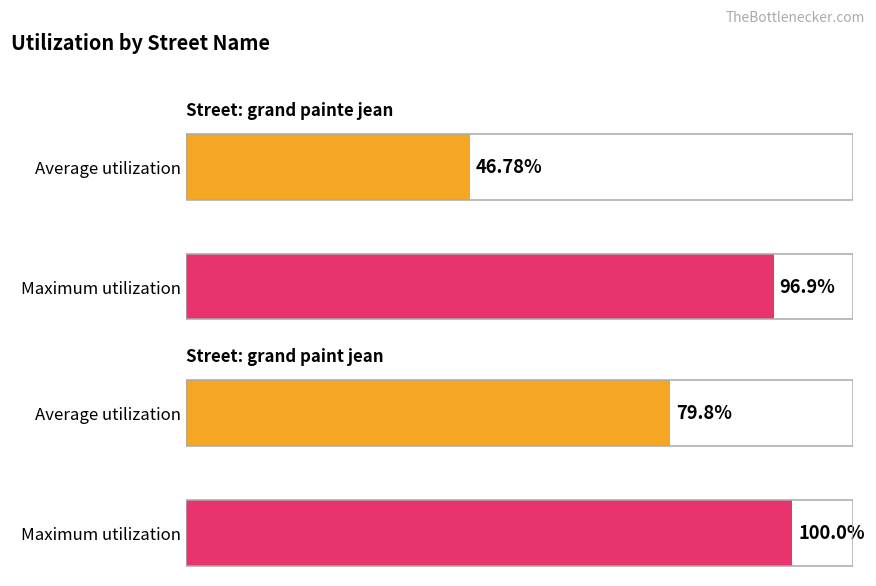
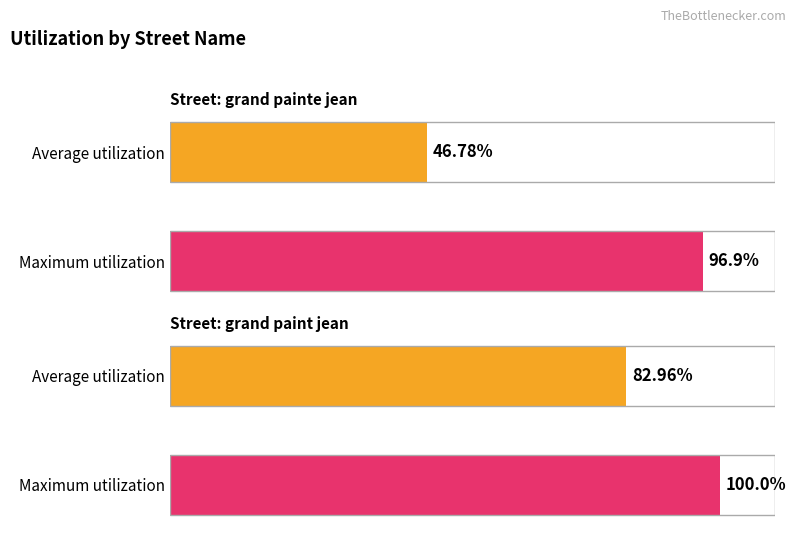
  {
    "Street: grand painte jean": {
      "Average utilization": "46.78%",
      "Maximum utilization": "96.9%"
    },
    "Street: grand paint jean": {
-     "Average utilization": "79.8%",
+     "Average utilization": "82.96%",
      "Maximum utilization": "100.0%"
    }
  }
